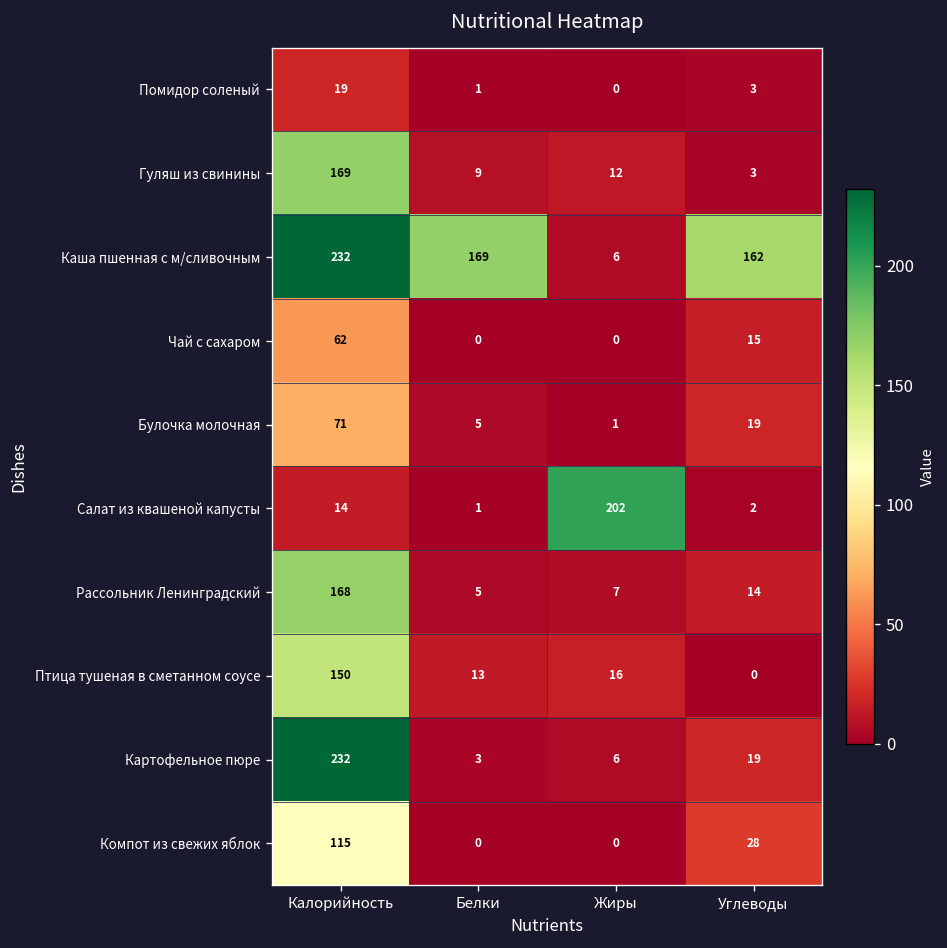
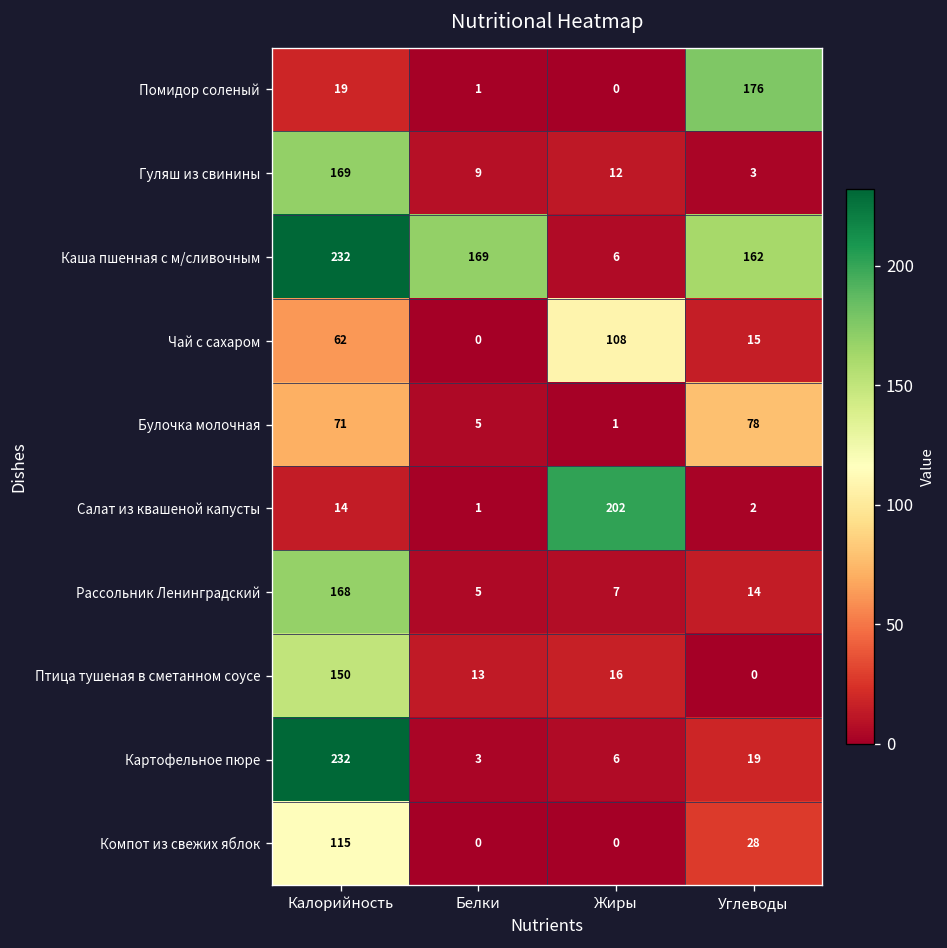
  {
    "Помидор соленый": {
      "Калорийность": 19,
      "Белки": 1,
      "Жиры": 0,
-     "Углеводы": 3
+     "Углеводы": 176
    },
    "Гуляш из свинины": {
      "Калорийность": 169,
      "Белки": 9,
      "Жиры": 12,
      "Углеводы": 3
    },
    "Каша пшенная с м/сливочным": {
      "Калорийность": 232,
      "Белки": 169,
      "Жиры": 6,
      "Углеводы": 162
    },
    "Чай с сахаром": {
      "Калорийность": 62,
      "Белки": 0,
-     "Жиры": 0,
+     "Жиры": 108,
      "Углеводы": 15
    },
    "Булочка молочная": {
      "Калорийность": 71,
      "Белки": 5,
      "Жиры": 1,
-     "Углеводы": 19
+     "Углеводы": 78
    },
    "Салат из квашеной капусты": {
      "Калорийность": 14,
      "Белки": 1,
      "Жиры": 202,
      "Углеводы": 2
    },
    "Рассольник Ленинградский": {
      "Калорийность": 168,
      "Белки": 5,
      "Жиры": 7,
      "Углеводы": 14
    },
    "Птица тушеная в сметанном соусе": {
      "Калорийность": 150,
      "Белки": 13,
      "Жиры": 16,
      "Углеводы": 0
    },
    "Картофельное пюре": {
      "Калорийность": 232,
      "Белки": 3,
      "Жиры": 6,
      "Углеводы": 19
    },
    "Компот из свежих яблок": {
      "Калорийность": 115,
      "Белки": 0,
      "Жиры": 0,
      "Углеводы": 28
    }
  }
